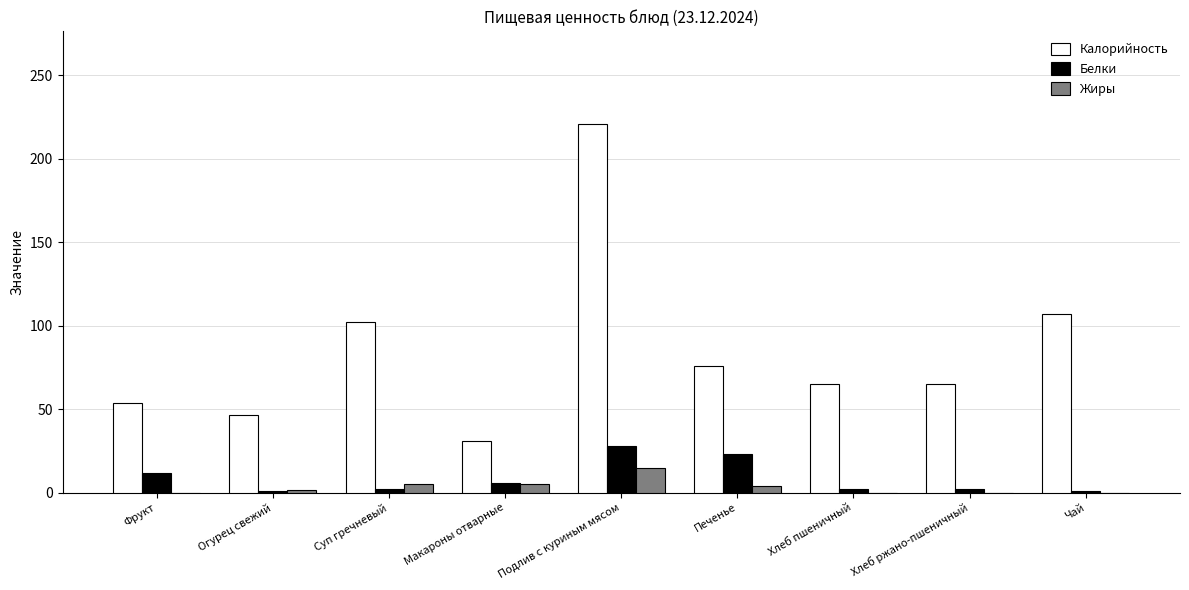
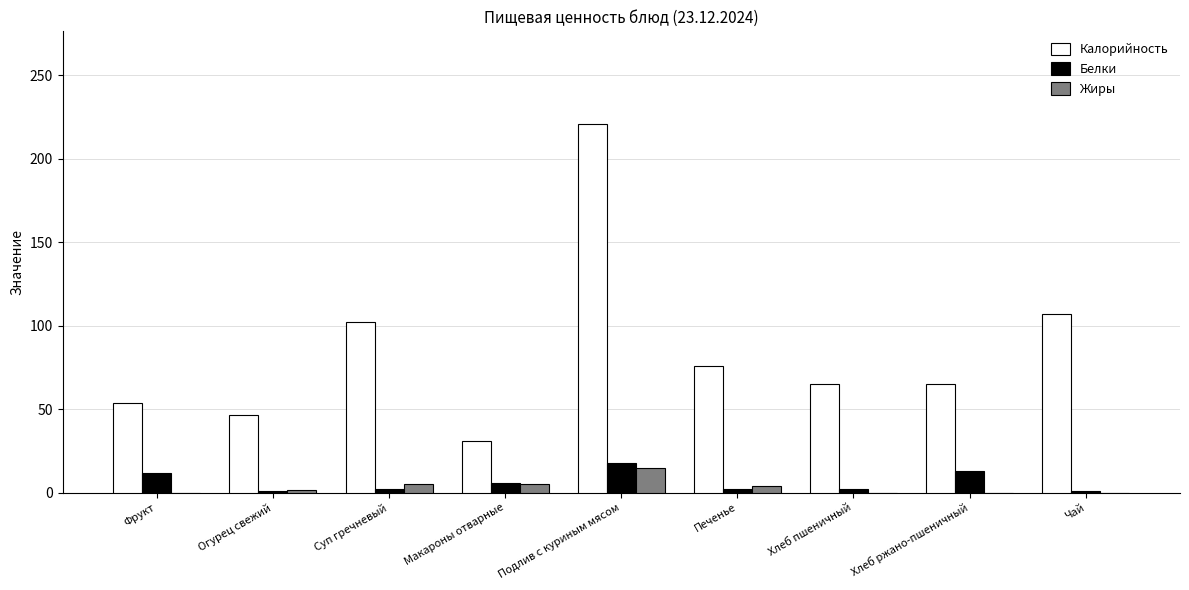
  {
    "Калорийность": {
      "Фрукт": 54,
      "Огурец свежий": 46,
      "Суп гречневый": 103,
      "Макароны отварные": 31,
      "Подлив с куриным мясом": 221,
      "Печенье": 76,
      "Хлеб пшеничный": 65,
      "Хлеб ржано-пшеничный": 65,
      "Чай": 107
    },
    "Белки": {
      "Фрукт": 12,
      "Суп гречневый": 2,
      "Макароны отварные": 6,
-     "Подлив с куриным мясом": 28,
-     "Печенье": 23,
+     "Подлив с куриным мясом": 18,
+     "Печенье": 2,
      "Хлеб пшеничный": 2,
-     "Хлеб ржано-пшеничный": 2
+     "Хлеб ржано-пшеничный": 13
    },
    "Жиры": {
      "Фрукт": 0,
      "Огурец свежий": 2,
      "Суп гречневый": 5,
      "Макароны отварные": 6,
      "Подлив с куриным мясом": 15,
      "Печенье": 4,
      "Хлеб пшеничный": 0,
      "Хлеб ржано-пшеничный": 0,
      "Чай": 0
    }
  }
